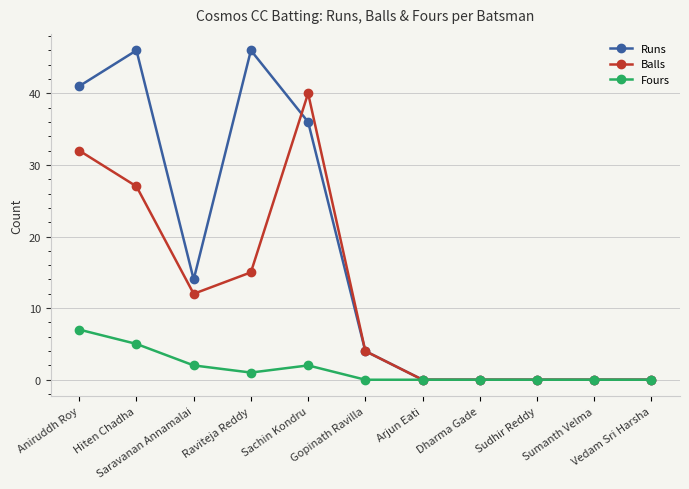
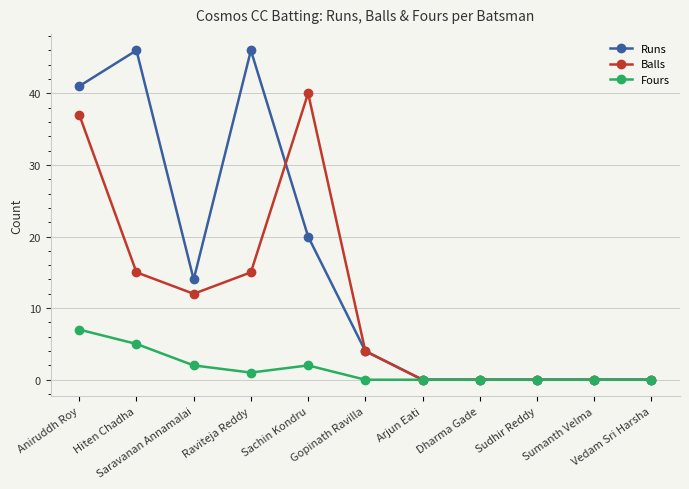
  {
    "Runs": {
      "Aniruddh Roy": 41,
      "Hiten Chadha": 46,
      "Saravanan Annamalai": 14,
      "Raviteja Reddy": 46,
-     "Sachin Kondru": 36
+     "Sachin Kondru": 20
    },
    "Balls": {
-     "Aniruddh Roy": 32,
-     "Hiten Chadha": 27,
+     "Aniruddh Roy": 37,
+     "Hiten Chadha": 15,
      "Saravanan Annamalai": 12,
      "Raviteja Reddy": 15,
      "Sachin Kondru": 40
    },
    "Fours": {
      "Aniruddh Roy": 7,
      "Hiten Chadha": 5,
      "Saravanan Annamalai": 2,
      "Raviteja Reddy": 1,
      "Sachin Kondru": 2,
      "Gopinath Ravilla": 0
    }
  }
